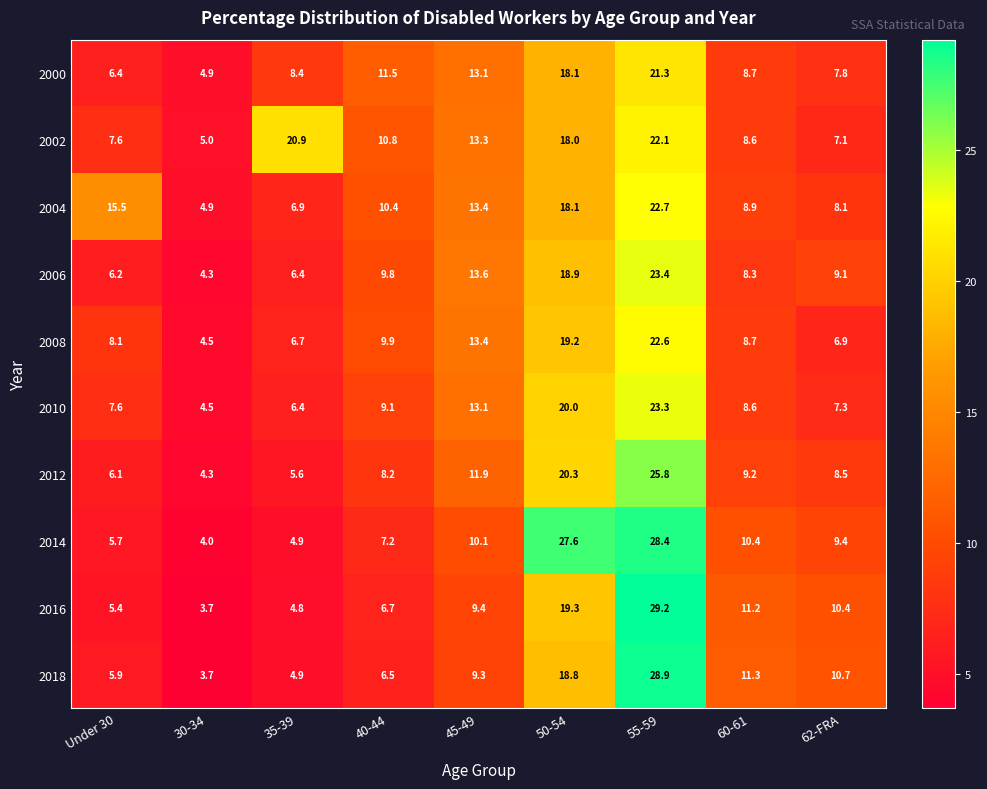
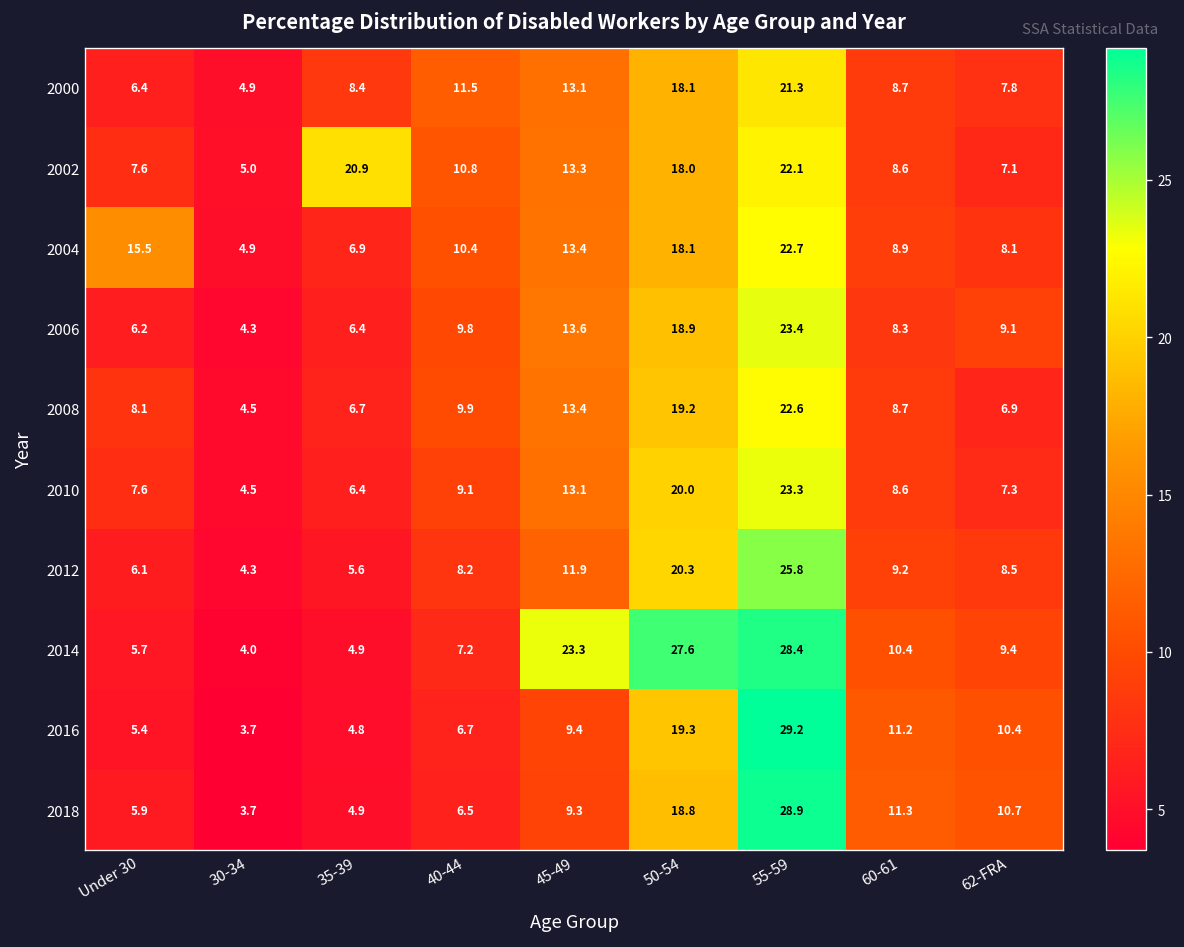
  {
    "2000": {
      "Under 30": 6.4,
      "30-34": 4.9,
      "35-39": 8.4,
      "40-44": 11.5,
      "45-49": 13.1,
      "50-54": 18.1,
      "55-59": 21.3,
      "60-61": 8.7,
      "62-FRA": 7.8
    },
    "2002": {
      "Under 30": 7.6,
      "30-34": 5.0,
      "35-39": 20.9,
      "40-44": 10.8,
      "45-49": 13.3,
      "50-54": 18.0,
      "55-59": 22.1,
      "60-61": 8.6,
      "62-FRA": 7.1
    },
    "2004": {
      "Under 30": 15.5,
      "30-34": 4.9,
      "35-39": 6.9,
      "40-44": 10.4,
      "45-49": 13.4,
      "50-54": 18.1,
      "55-59": 22.7,
      "60-61": 8.9,
      "62-FRA": 8.1
    },
    "2006": {
      "Under 30": 6.2,
      "30-34": 4.3,
      "35-39": 6.4,
      "40-44": 9.8,
      "45-49": 13.6,
      "50-54": 18.9,
      "55-59": 23.4,
      "60-61": 8.3,
      "62-FRA": 9.1
    },
    "2008": {
      "Under 30": 8.1,
      "30-34": 4.5,
      "35-39": 6.7,
      "40-44": 9.9,
      "45-49": 13.4,
      "50-54": 19.2,
      "55-59": 22.6,
      "60-61": 8.7,
      "62-FRA": 6.9
    },
    "2010": {
      "Under 30": 7.6,
      "30-34": 4.5,
      "35-39": 6.4,
      "40-44": 9.1,
      "45-49": 13.1,
      "50-54": 20.0,
      "55-59": 23.3,
      "60-61": 8.6,
      "62-FRA": 7.3
    },
    "2012": {
      "Under 30": 6.1,
      "30-34": 4.3,
      "35-39": 5.6,
      "40-44": 8.2,
      "45-49": 11.9,
      "50-54": 20.3,
      "55-59": 25.8,
      "60-61": 9.2,
      "62-FRA": 8.5
    },
    "2014": {
      "Under 30": 5.7,
      "30-34": 4.0,
      "35-39": 4.9,
      "40-44": 7.2,
-     "45-49": 10.1,
+     "45-49": 23.3,
      "50-54": 27.6,
      "55-59": 28.4,
      "60-61": 10.4,
      "62-FRA": 9.4
    },
    "2016": {
      "Under 30": 5.4,
      "30-34": 3.7,
      "35-39": 4.8,
      "40-44": 6.7,
      "45-49": 9.4,
      "50-54": 19.3,
      "55-59": 29.2,
      "60-61": 11.2,
      "62-FRA": 10.4
    },
    "2018": {
      "Under 30": 5.9,
      "30-34": 3.7,
      "35-39": 4.9,
      "40-44": 6.5,
      "45-49": 9.3,
      "50-54": 18.8,
      "55-59": 28.9,
      "60-61": 11.3,
      "62-FRA": 10.7
    }
  }
